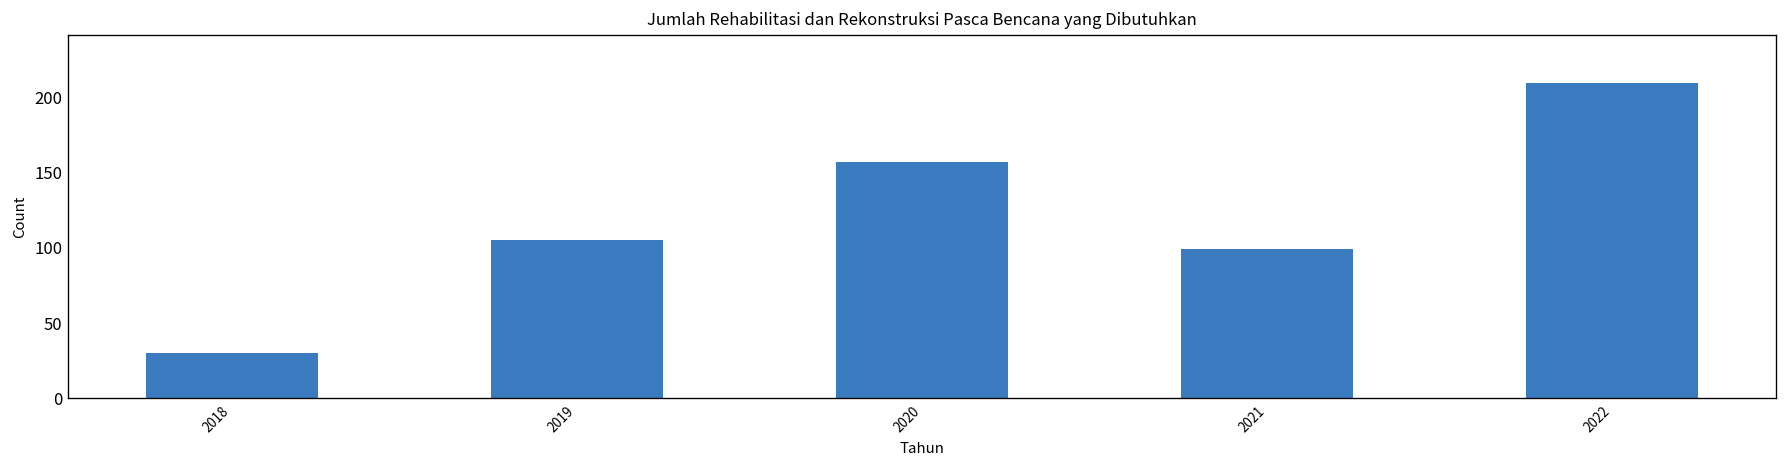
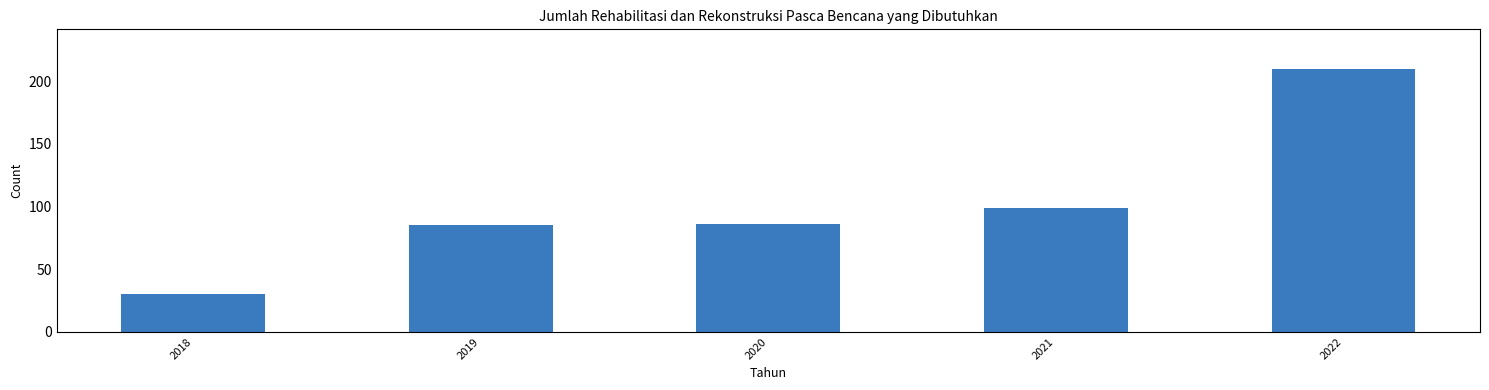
  {
    "2018": 30,
-   "2019": 105,
-   "2020": 157,
+   "2019": 85,
+   "2020": 86,
    "2021": 99,
    "2022": 210
  }
